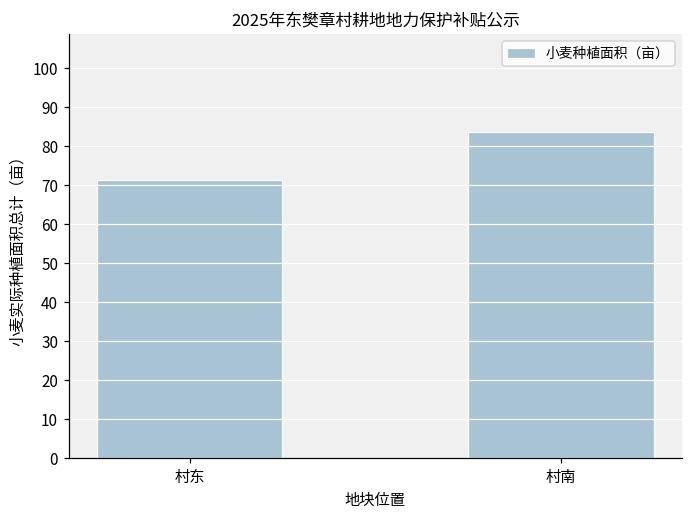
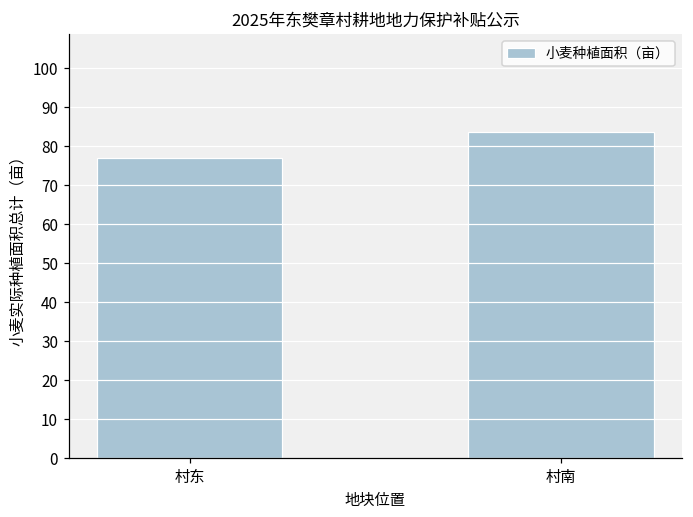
  {
-   "村东": 72,
+   "村东": 77,
    "村南": 84
  }
